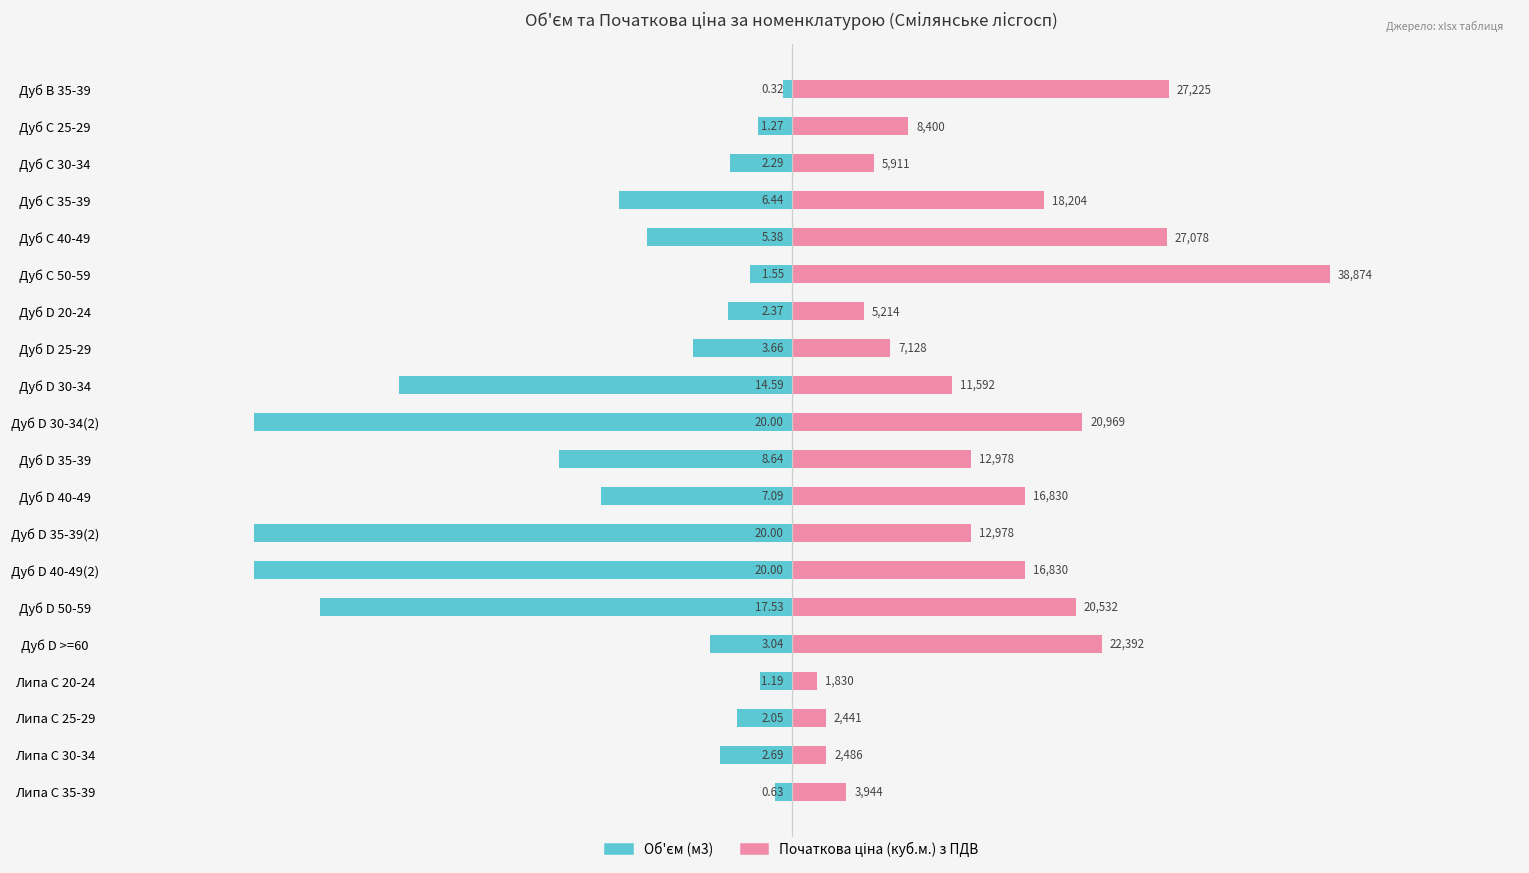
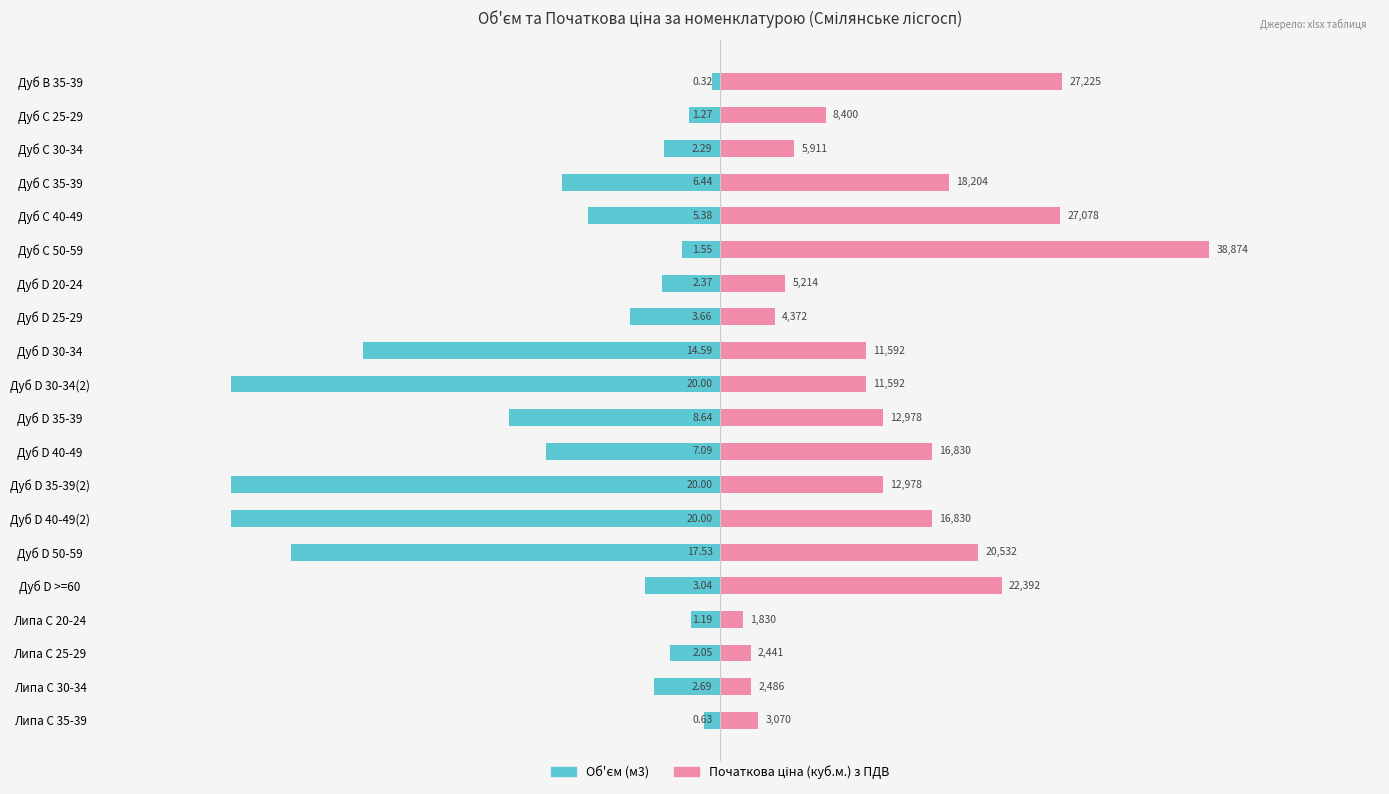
  {
    "Початкова ціна (куб.м.) з ПДВ": {
-     "Дуб D 25-29": "7,128",
-     "Дуб D 30-34(2)": "20,969",
-     "Липа C 35-39": "3,944"
+     "Дуб D 25-29": "4,372",
+     "Дуб D 30-34(2)": "11,592",
+     "Липа C 35-39": "3,070"
    }
  }
